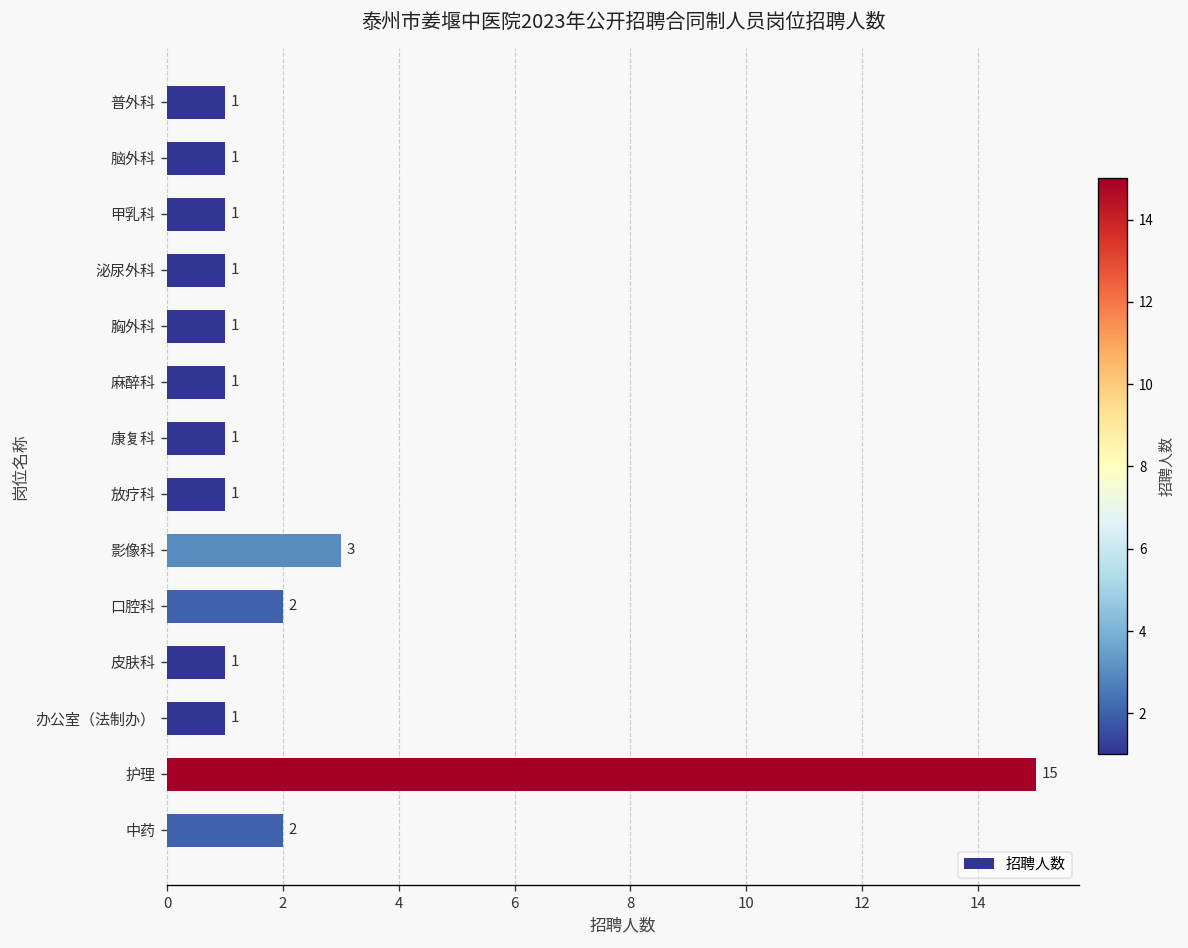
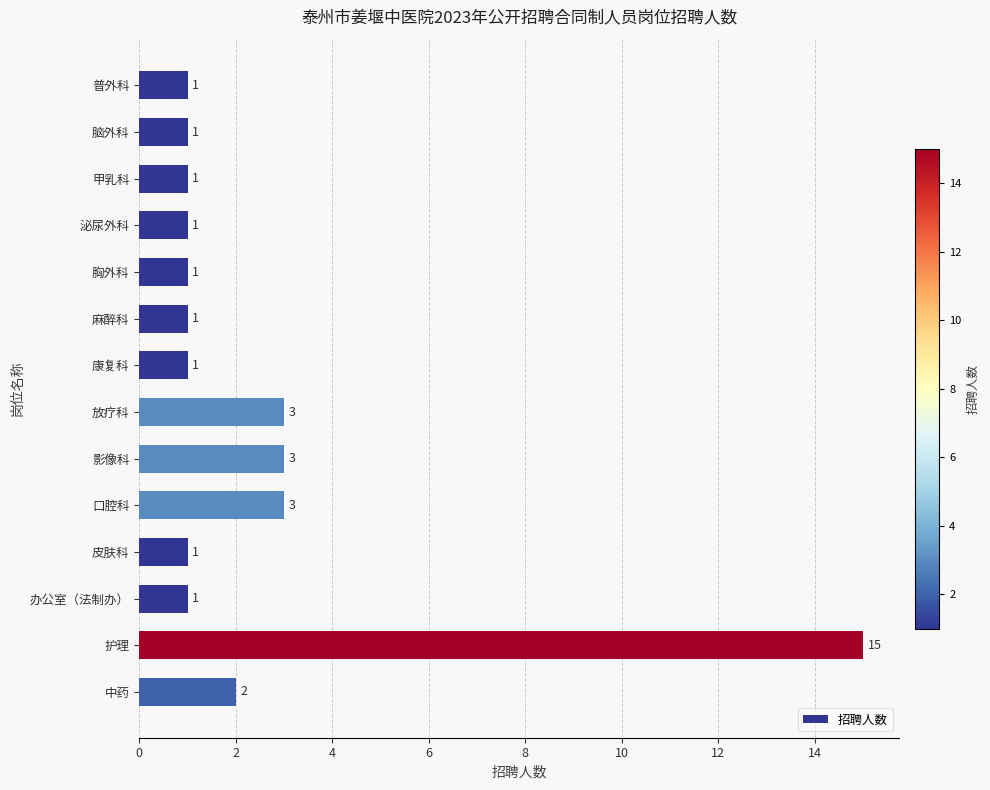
  {
    "普外科": 1,
    "脑外科": 1,
    "甲乳科": 1,
    "泌尿外科": 1,
    "胸外科": 1,
    "麻醉科": 1,
    "康复科": 1,
-   "放疗科": 1,
+   "放疗科": 3,
    "影像科": 3,
-   "口腔科": 2,
+   "口腔科": 3,
    "皮肤科": 1,
    "办公室（法制办）": 1,
    "护理": 15,
    "中药": 2
  }
